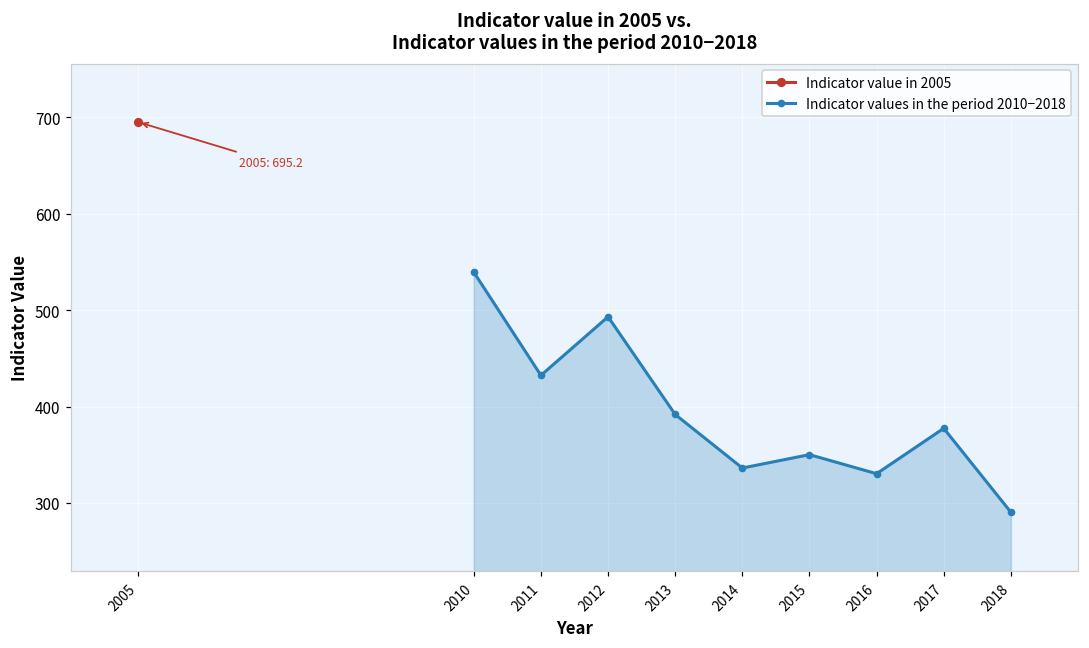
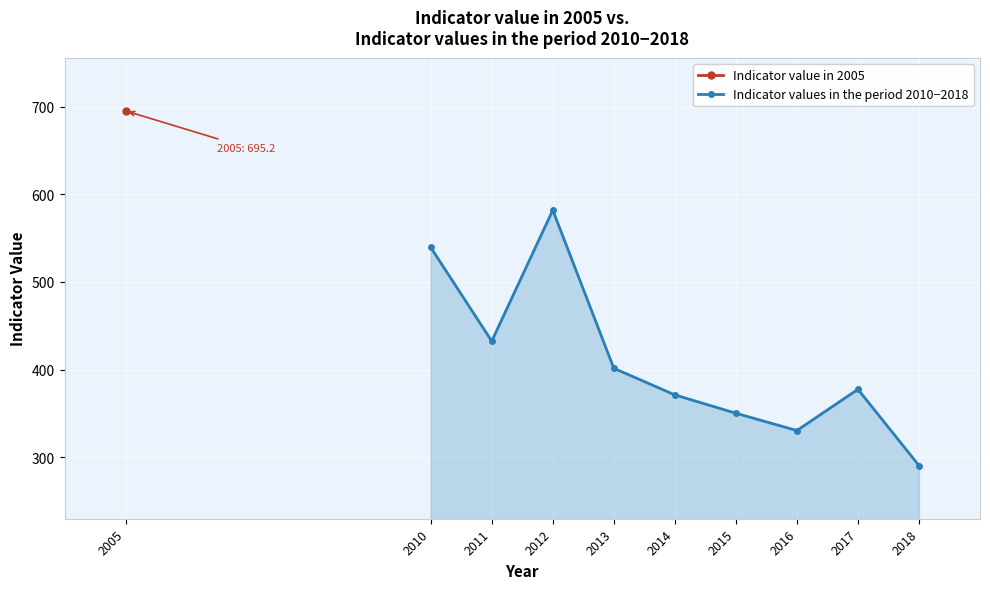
  {
    "Indicator value in 2005": {
      "2005": 695.2
    },
    "Indicator values in the period 2010−2018": {
      "2010": 540,
      "2011": 430,
-     "2012": 490,
-     "2013": 390,
-     "2014": 340,
+     "2012": 580,
+     "2013": 400,
+     "2014": 370,
      "2015": 350,
      "2016": 330,
      "2017": 380,
      "2018": 290
    }
  }
